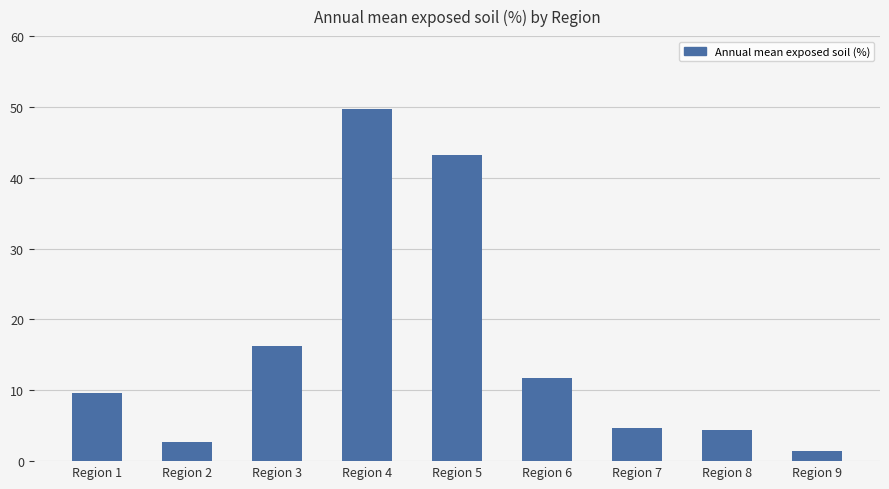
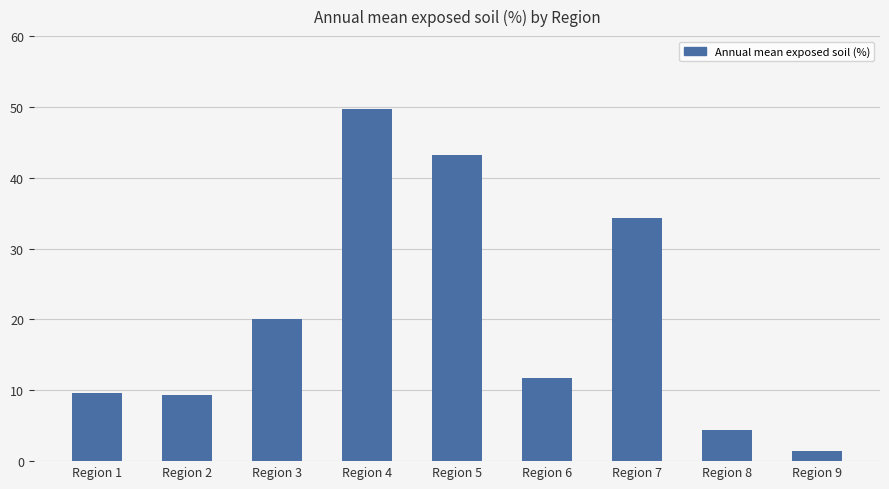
  {
    "Region 1": 10,
-   "Region 2": 3,
-   "Region 3": 16,
+   "Region 2": 9,
+   "Region 3": 20,
    "Region 4": 50,
    "Region 5": 43,
    "Region 6": 12,
-   "Region 7": 5,
+   "Region 7": 34,
    "Region 8": 4,
    "Region 9": 1
  }
